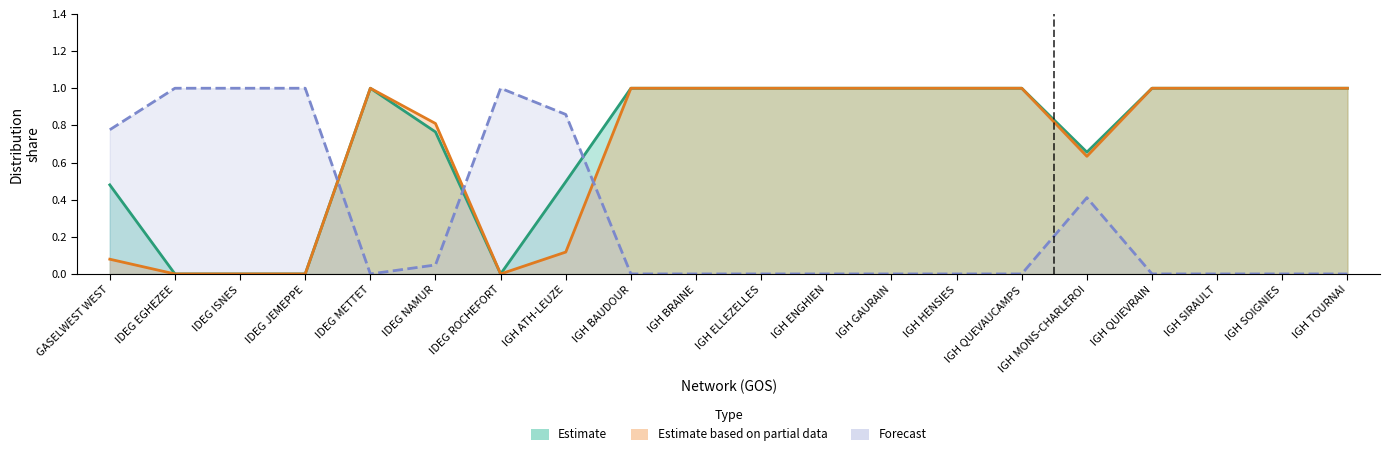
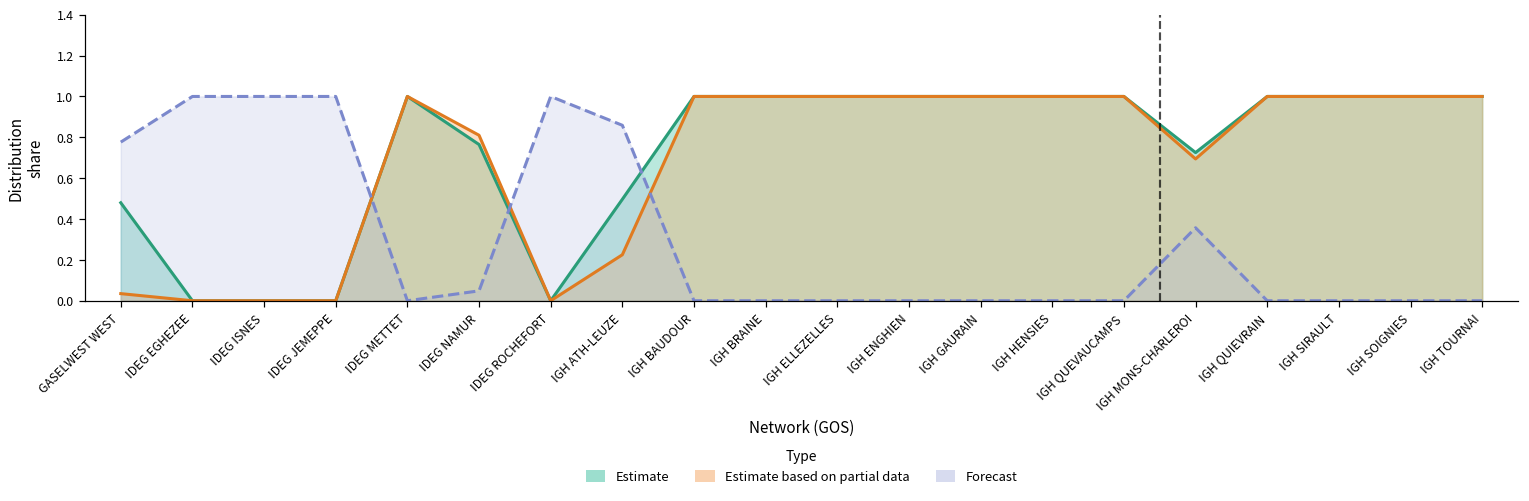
  {
    "Estimate": {
      "GASELWEST WEST": 0.48,
      "IDEG NAMUR": 0.76,
      "IGH ATH-LEUZE": 0.50,
-     "IGH MONS-CHARLEROI": 0.66
+     "IGH MONS-CHARLEROI": 0.73
    },
    "Estimate based on partial data": {
-     "GASELWEST WEST": 0.08,
+     "GASELWEST WEST": 0.03,
      "IDEG NAMUR": 0.81,
-     "IGH ATH-LEUZE": 0.12,
-     "IGH MONS-CHARLEROI": 0.63
+     "IGH ATH-LEUZE": 0.23,
+     "IGH MONS-CHARLEROI": 0.69
    },
    "Forecast": {
      "GASELWEST WEST": 0.78,
      "IDEG EGHEZEE": 1.00,
      "IDEG ISNES": 1.00,
      "IDEG JEMEPPE": 1.00,
      "IDEG METTET": 0.00,
      "IDEG NAMUR": 0.05,
      "IDEG ROCHEFORT": 1.00,
      "IGH ATH-LEUZE": 0.86,
      "IGH BAUDOUR": 0.00,
      "IGH BRAINE": 0.00,
      "IGH ELLEZELLES": 0.00,
      "IGH ENGHIEN": 0.00,
      "IGH GAURAIN": 0.00,
      "IGH HENSIES": 0.00,
      "IGH QUEVAUCAMPS": 0.00,
-     "IGH MONS-CHARLEROI": 0.41,
+     "IGH MONS-CHARLEROI": 0.36,
      "IGH QUIEVRAIN": 0.00,
      "IGH SIRAULT": 0.00,
      "IGH SOIGNIES": 0.00,
      "IGH TOURNAI": 0.00
    }
  }
